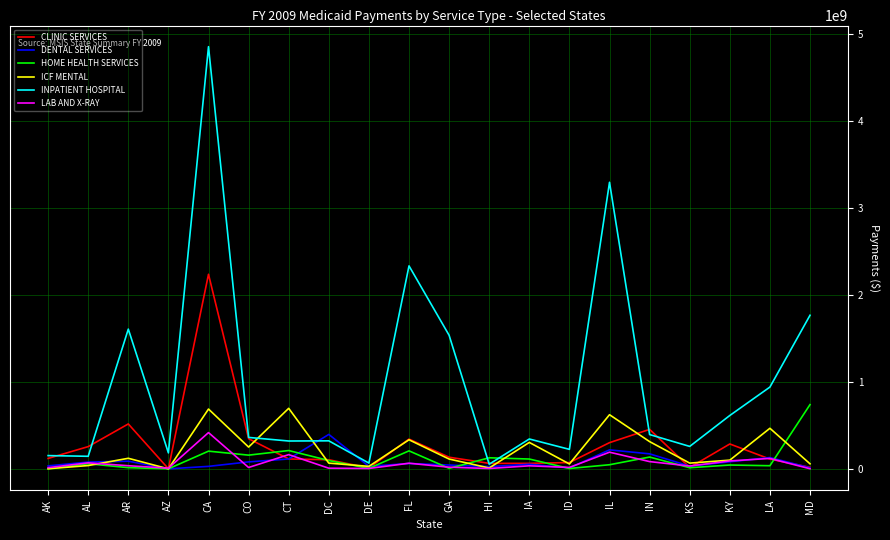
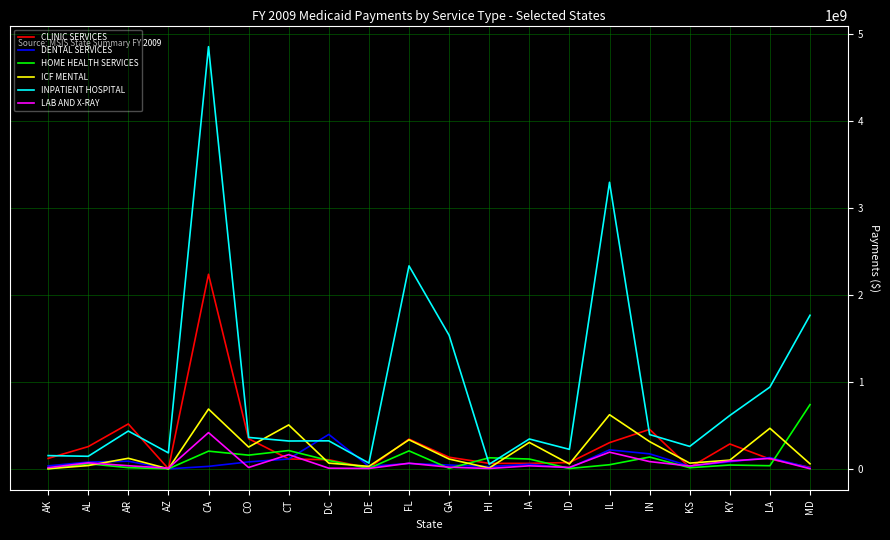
  {
    "CLINIC SERVICES": {
      "AK": 100000000,
      "AL": 300000000,
      "AR": 500000000,
      "CA": 2200000000,
      "IL": 300000000,
      "IN": 500000000,
      "KY": 300000000
    },
    "DENTAL SERVICES": {
      "AR": 100000000,
      "CA": 0,
      "CO": 100000000,
      "DC": 400000000,
      "IN": 200000000
    },
    "HOME HEALTH SERVICES": {
      "CA": 200000000,
      "CO": 200000000,
      "CT": 200000000,
      "FL": 200000000,
      "HI": 100000000,
      "IA": 100000000,
      "IL": 0,
      "IN": 100000000,
      "KY": 0,
      "LA": 0,
      "MD": 700000000
    },
    "ICF MENTAL": {
      "AR": 100000000,
      "CA": 700000000,
      "CO": 300000000,
-     "CT": 700000000,
+     "CT": 500000000,
      "DC": 100000000,
      "IA": 300000000,
      "IL": 600000000,
      "IN": 300000000,
      "KS": 100000000,
      "LA": 500000000,
      "MD": 100000000
    },
    "INPATIENT HOSPITAL": {
      "AK": 200000000,
      "AL": 100000000,
-     "AR": 1600000000,
+     "AR": 400000000,
      "AZ": 200000000,
      "CA": 4900000000,
      "CT": 300000000,
      "DC": 300000000,
      "DE": 100000000,
      "FL": 2300000000,
      "GA": 1500000000,
      "IA": 300000000,
      "ID": 200000000,
      "IL": 3300000000,
      "IN": 400000000,
      "KS": 300000000,
      "KY": 600000000,
      "LA": 900000000,
      "MD": 1800000000
    },
    "LAB AND X-RAY": {
      "CA": 400000000,
      "CO": 0,
      "CT": 200000000,
      "DC": 0,
      "IN": 100000000
    }
  }
